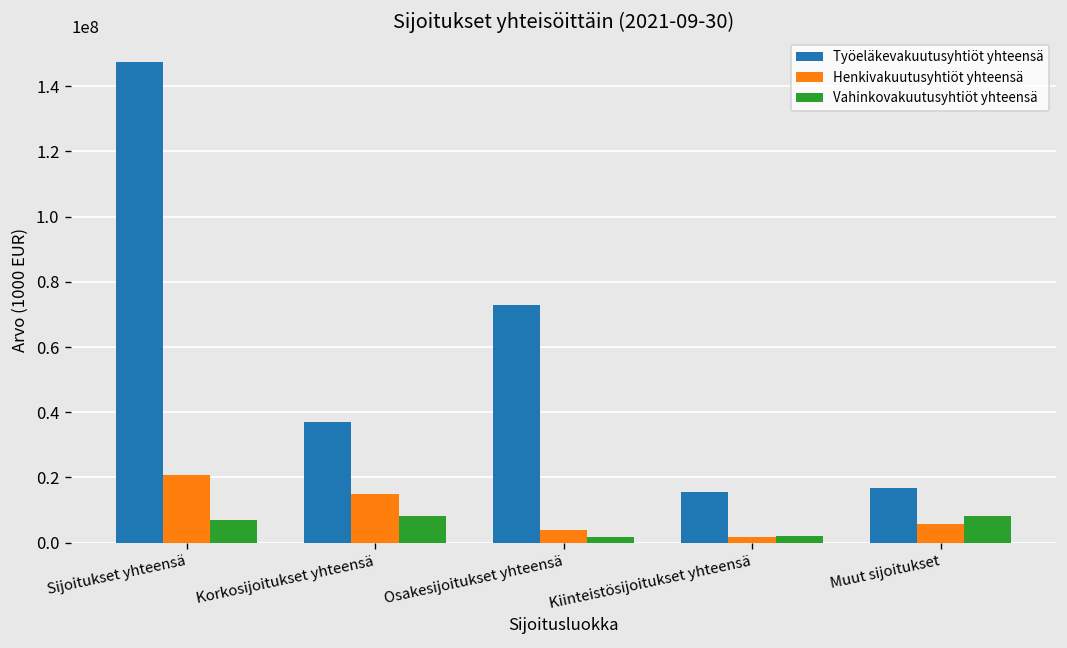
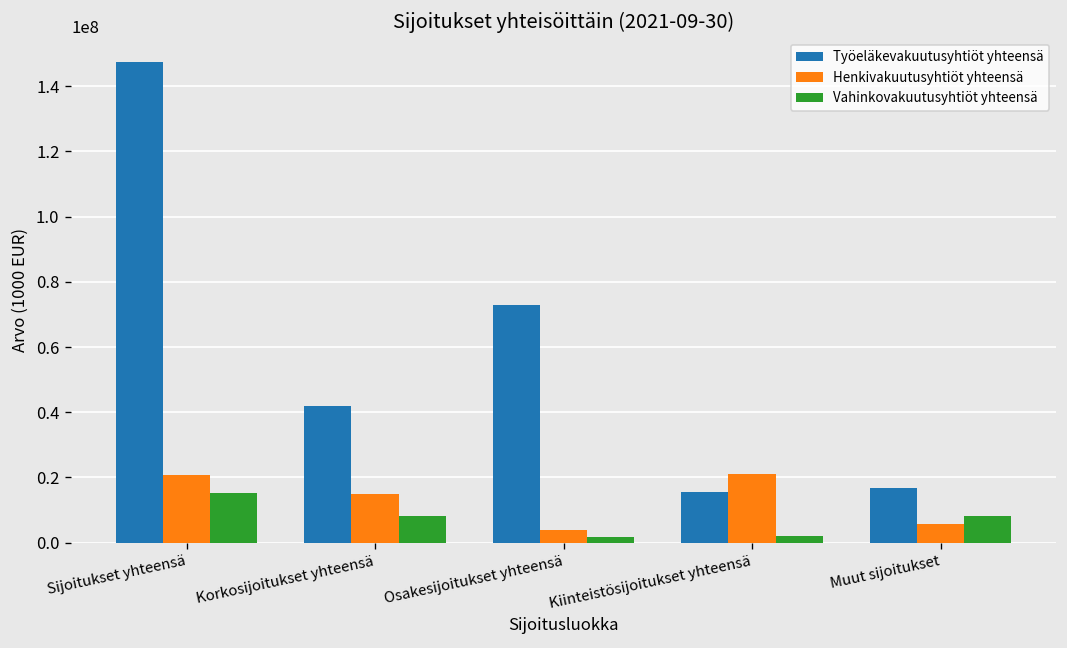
  {
    "Työeläkevakuutusyhtiöt yhteensä": {
      "Sijoitukset yhteensä": 147000000,
-     "Korkosijoitukset yhteensä": 37000000,
+     "Korkosijoitukset yhteensä": 42000000,
      "Osakesijoitukset yhteensä": 73000000,
      "Kiinteistösijoitukset yhteensä": 16000000,
      "Muut sijoitukset": 17000000
    },
    "Henkivakuutusyhtiöt yhteensä": {
      "Sijoitukset yhteensä": 21000000,
      "Korkosijoitukset yhteensä": 15000000,
      "Osakesijoitukset yhteensä": 4000000,
-     "Kiinteistösijoitukset yhteensä": 2000000,
+     "Kiinteistösijoitukset yhteensä": 21000000,
      "Muut sijoitukset": 6000000
    },
    "Vahinkovakuutusyhtiöt yhteensä": {
-     "Sijoitukset yhteensä": 7000000,
+     "Sijoitukset yhteensä": 15000000,
      "Korkosijoitukset yhteensä": 8000000,
      "Osakesijoitukset yhteensä": 2000000,
      "Kiinteistösijoitukset yhteensä": 2000000,
      "Muut sijoitukset": 8000000
    }
  }
